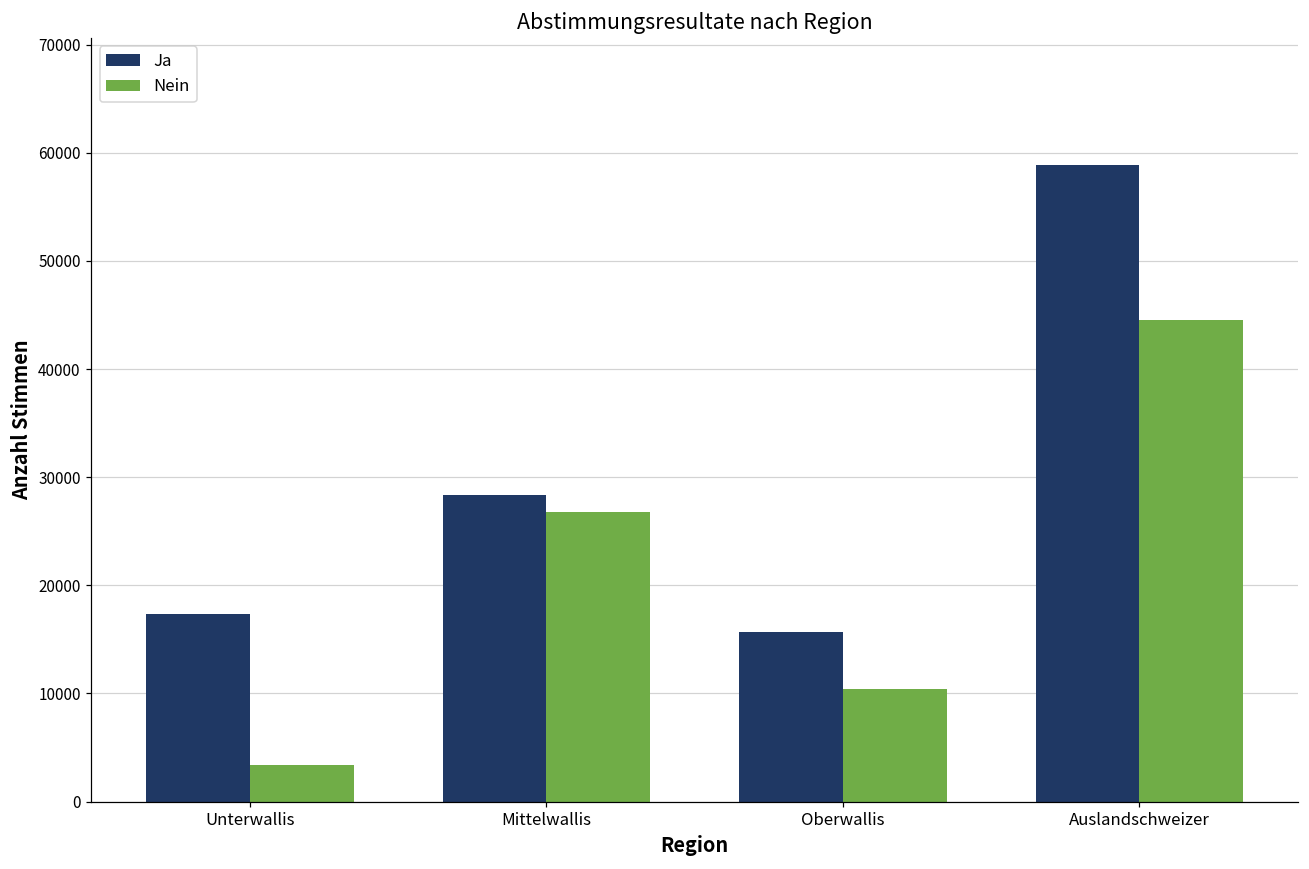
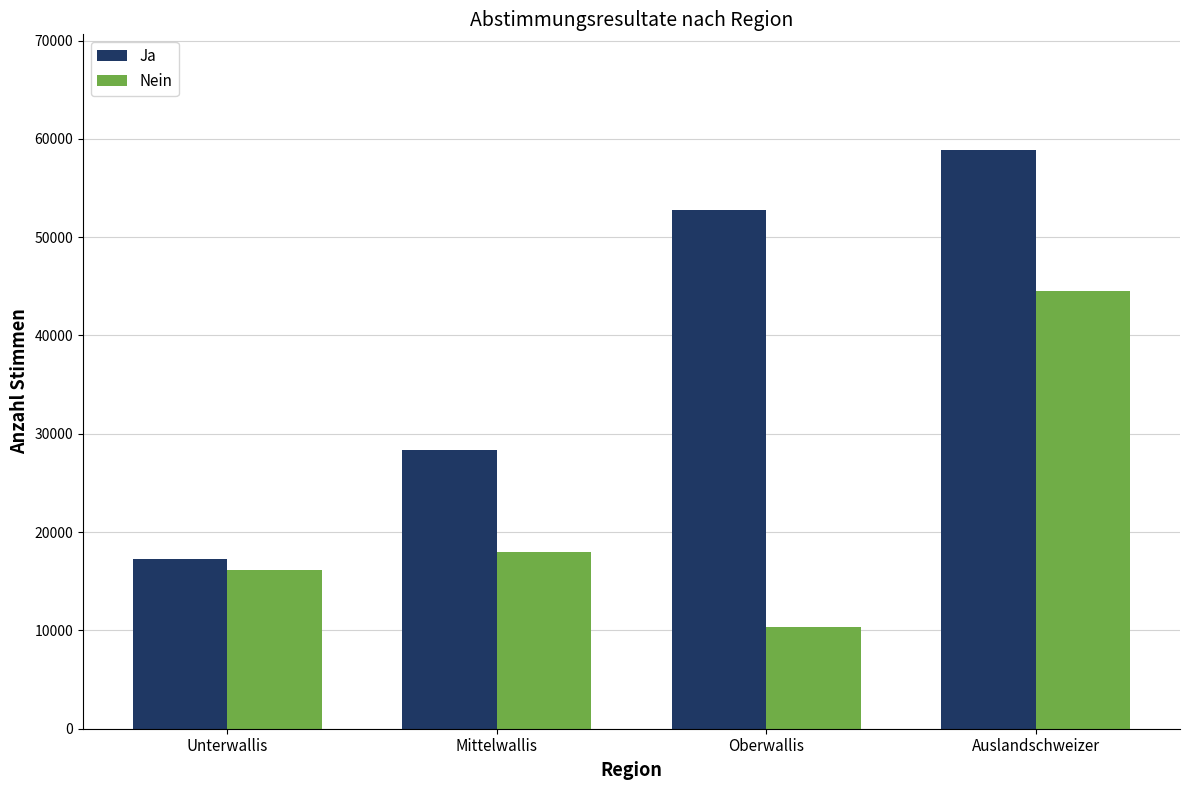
  {
    "Ja": {
      "Unterwallis": 17000,
      "Mittelwallis": 28000,
-     "Oberwallis": 16000,
+     "Oberwallis": 53000,
      "Auslandschweizer": 59000
    },
    "Nein": {
-     "Unterwallis": 3000,
-     "Mittelwallis": 27000,
+     "Unterwallis": 16000,
+     "Mittelwallis": 18000,
      "Oberwallis": 10000,
      "Auslandschweizer": 44000
    }
  }
